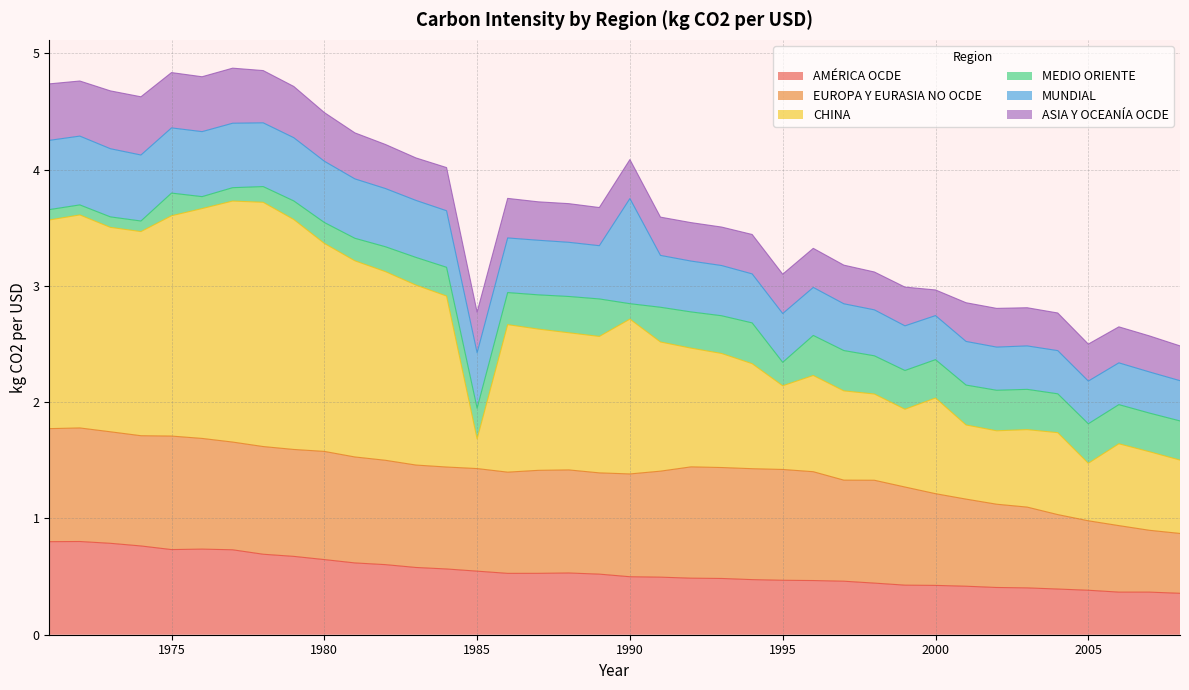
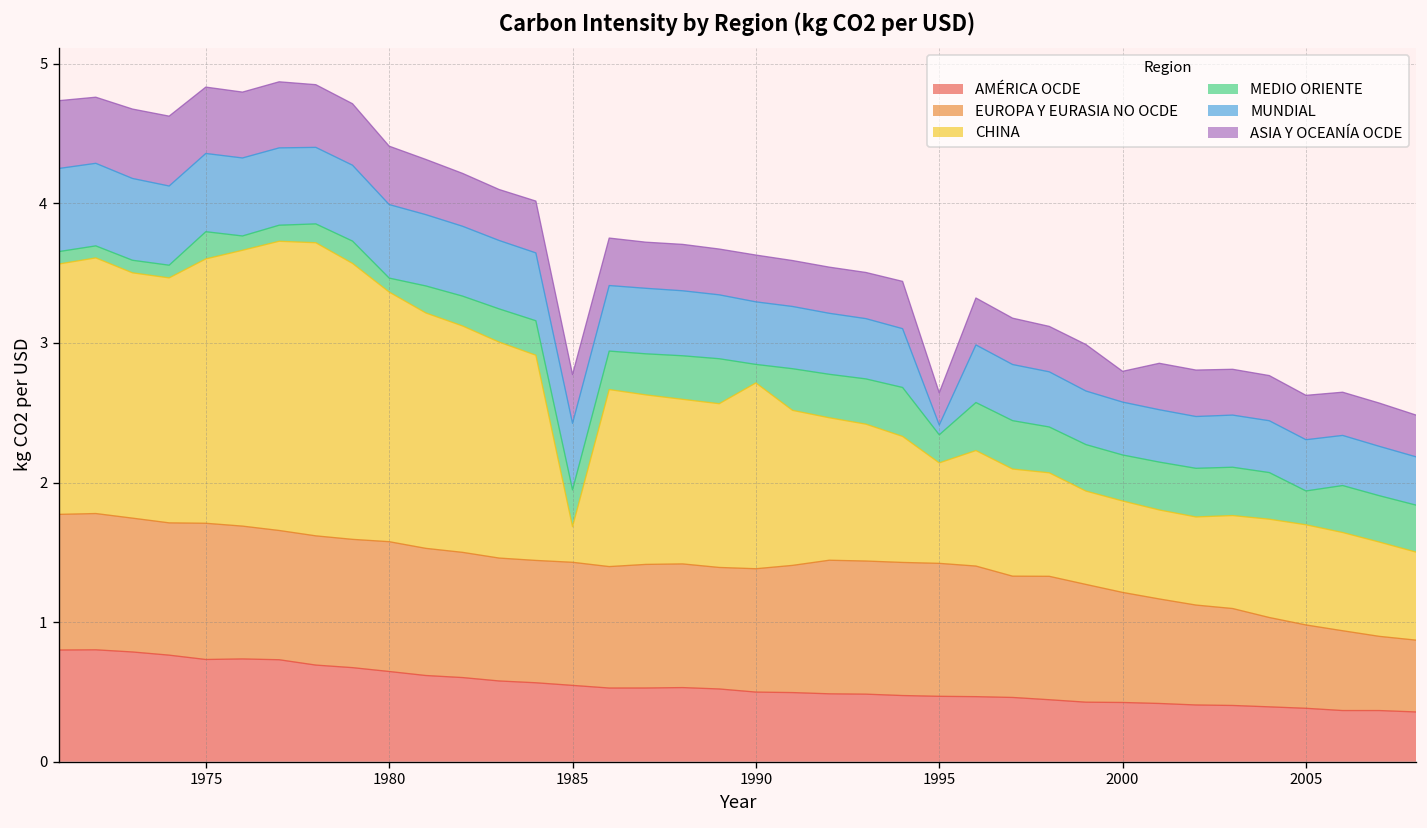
  {
    "CHINA": {
      "1975": 1.89,
      "1980": 1.79,
      "1985": 0.25,
      "1990": 1.33,
      "1995": 0.72,
-     "2000": 0.82,
-     "2005": 0.49
+     "2000": 0.66,
+     "2005": 0.72
    },
    "MEDIO ORIENTE": {
      "1975": 0.19,
-     "1980": 0.18,
+     "1980": 0.10,
      "1985": 0.26,
      "1990": 0.13,
      "1995": 0.20,
      "2000": 0.33,
-     "2005": 0.34
+     "2005": 0.24
    },
    "MUNDIAL": {
      "1975": 0.56,
      "1980": 0.53,
      "1985": 0.48,
-     "1990": 0.90,
-     "1995": 0.42,
+     "1990": 0.45,
+     "1995": 0.07,
      "2000": 0.38,
      "2005": 0.37
    },
    "ASIA Y OCEANÍA OCDE": {
      "1975": 0.48,
      "1980": 0.42,
      "1985": 0.35,
      "1990": 0.34,
-     "1995": 0.34,
+     "1995": 0.23,
      "2000": 0.22,
      "2005": 0.32
    }
  }
